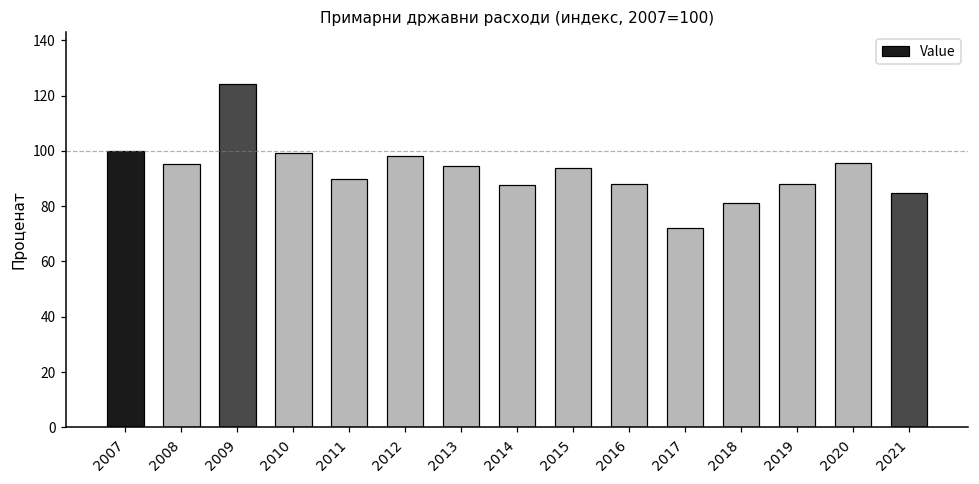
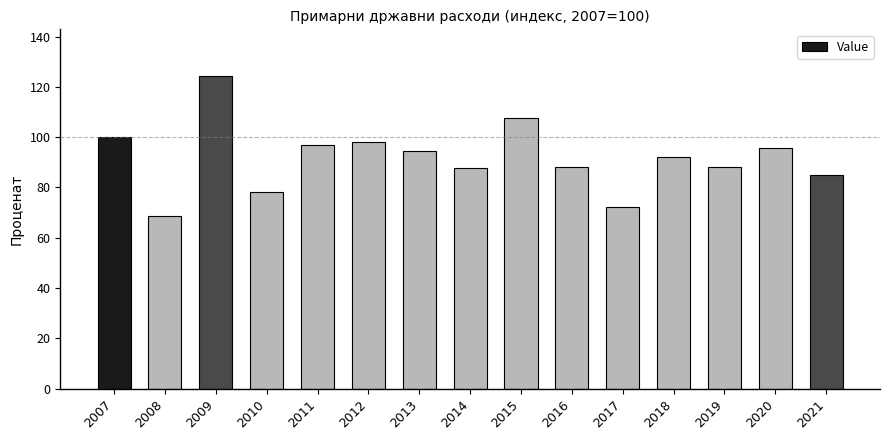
  {
    "2007": 100,
-   "2008": 95,
+   "2008": 69,
    "2009": 124,
-   "2010": 99,
-   "2011": 90,
+   "2010": 78,
+   "2011": 97,
    "2012": 98,
    "2013": 95,
    "2014": 88,
-   "2015": 94,
+   "2015": 108,
    "2016": 88,
    "2017": 72,
-   "2018": 81,
+   "2018": 92,
    "2019": 88,
    "2020": 95,
    "2021": 85
  }
